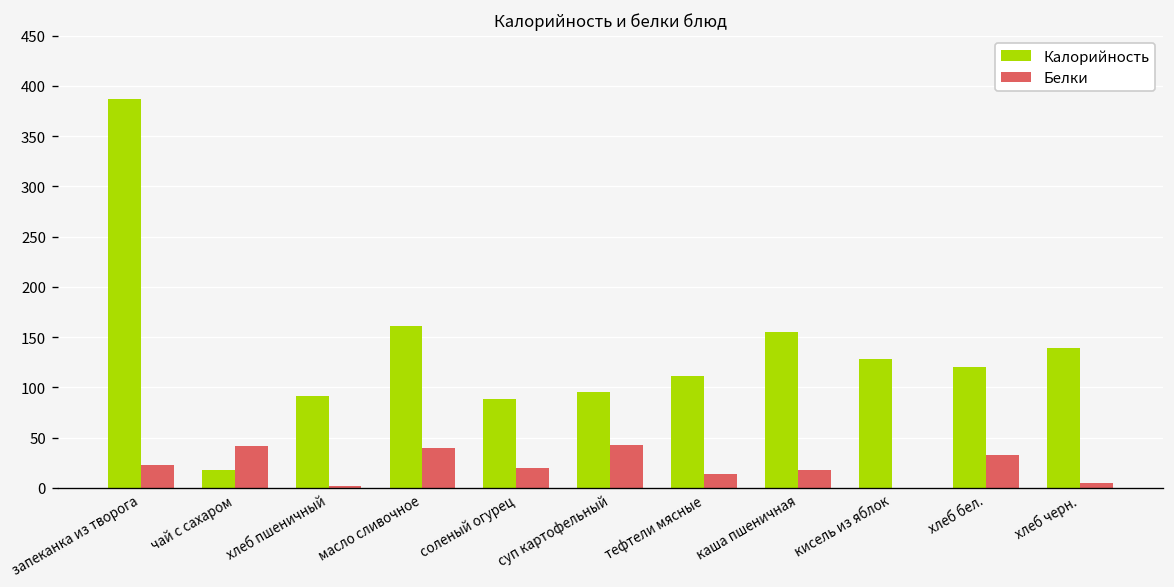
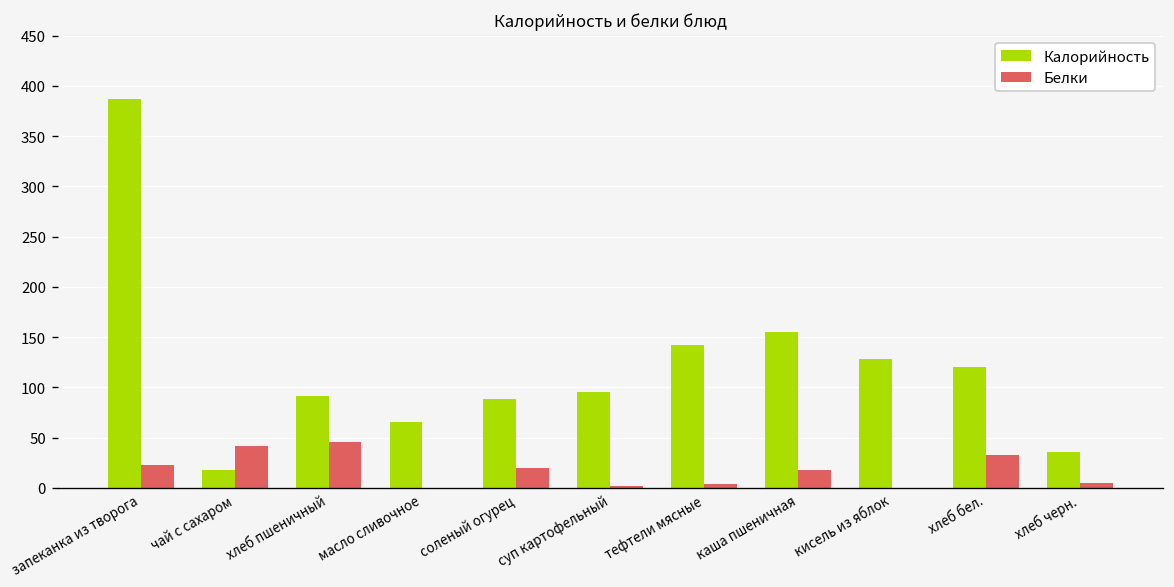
  {
    "Калорийность": {
      "запеканка из творога": 390,
      "чай с сахаром": 20,
      "хлеб пшеничный": 90,
-     "масло сливочное": 160,
+     "масло сливочное": 70,
      "соленый огурец": 90,
      "суп картофельный": 100,
-     "тефтели мясные": 110,
+     "тефтели мясные": 140,
      "каша пшеничная": 160,
      "кисель из яблок": 130,
      "хлеб бел.": 120,
-     "хлеб черн.": 140
+     "хлеб черн.": 40
    },
    "Белки": {
      "запеканка из творога": 20,
      "чай с сахаром": 40,
-     "хлеб пшеничный": 0,
-     "масло сливочное": 40,
+     "хлеб пшеничный": 50,
+     "масло сливочное": 0,
      "соленый огурец": 20,
-     "суп картофельный": 40,
-     "тефтели мясные": 10,
+     "суп картофельный": 0,
+     "тефтели мясные": 0,
      "каша пшеничная": 20,
      "кисель из яблок": 0,
      "хлеб бел.": 30,
      "хлеб черн.": 10
    }
  }
